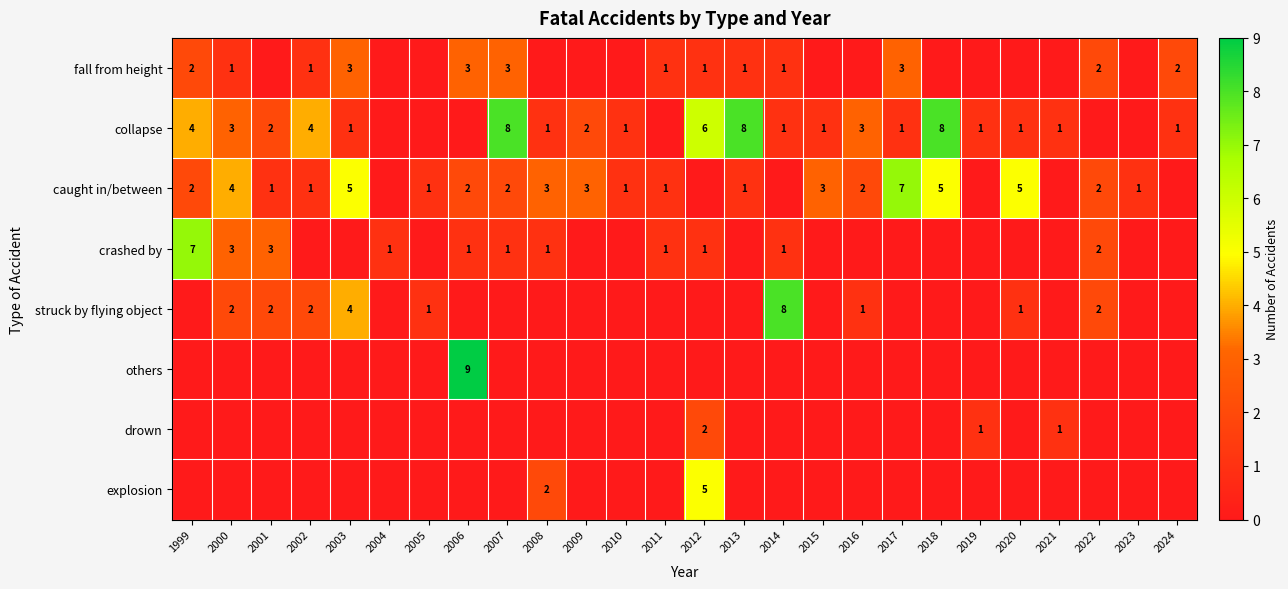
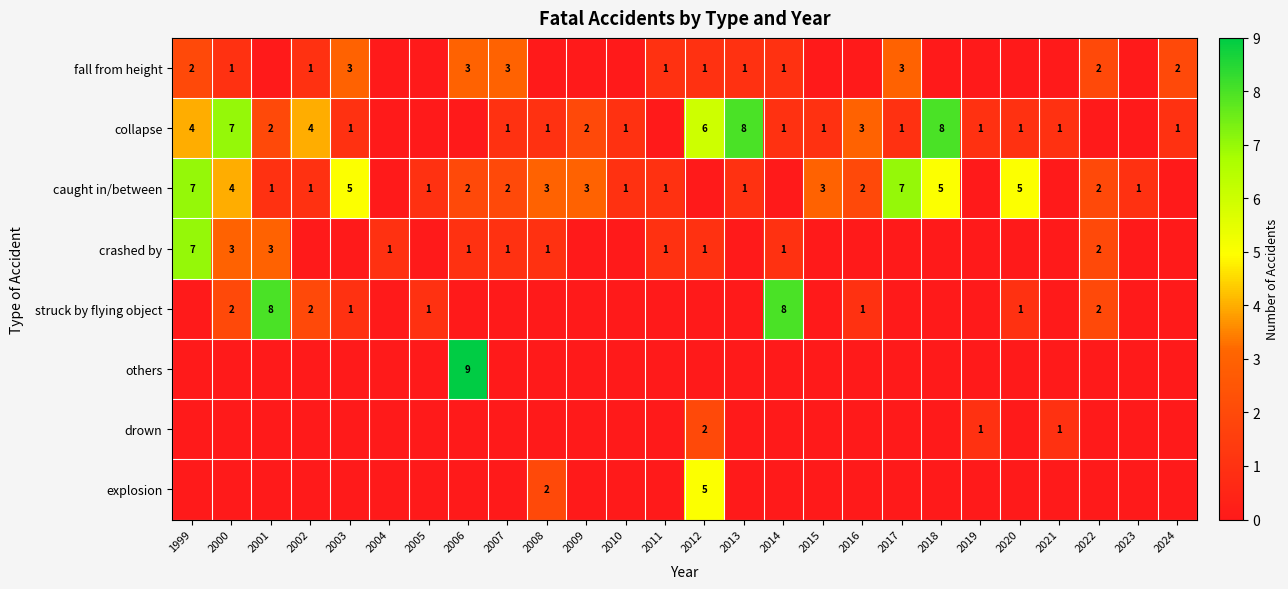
  {
    "fall from height": {
      "1999": 2,
      "2000": 1,
      "2002": 1,
      "2003": 3,
      "2006": 3,
      "2007": 3,
      "2011": 1,
      "2012": 1,
      "2013": 1,
      "2014": 1,
      "2017": 3,
      "2022": 2,
      "2024": 2
    },
    "collapse": {
      "1999": 4,
-     "2000": 3,
+     "2000": 7,
      "2001": 2,
      "2002": 4,
      "2003": 1,
-     "2007": 8,
+     "2007": 1,
      "2008": 1,
      "2009": 2,
      "2010": 1,
      "2012": 6,
      "2013": 8,
      "2014": 1,
      "2015": 1,
      "2016": 3,
      "2017": 1,
      "2018": 8,
      "2019": 1,
      "2020": 1,
      "2021": 1,
      "2024": 1
    },
    "caught in/between": {
-     "1999": 2,
+     "1999": 7,
      "2000": 4,
      "2001": 1,
      "2002": 1,
      "2003": 5,
      "2005": 1,
      "2006": 2,
      "2007": 2,
      "2008": 3,
      "2009": 3,
      "2010": 1,
      "2011": 1,
      "2013": 1,
      "2015": 3,
      "2016": 2,
      "2017": 7,
      "2018": 5,
      "2020": 5,
      "2022": 2,
      "2023": 1
    },
    "crashed by": {
      "1999": 7,
      "2000": 3,
      "2001": 3,
      "2004": 1,
      "2006": 1,
      "2007": 1,
      "2008": 1,
      "2011": 1,
      "2012": 1,
      "2014": 1,
      "2022": 2
    },
    "struck by flying object": {
      "2000": 2,
-     "2001": 2,
+     "2001": 8,
      "2002": 2,
-     "2003": 4,
+     "2003": 1,
      "2005": 1,
      "2014": 8,
      "2016": 1,
      "2020": 1,
      "2022": 2
    },
    "others": {
      "2006": 9
    },
    "drown": {
      "2012": 2,
      "2019": 1,
      "2021": 1
    },
    "explosion": {
      "2008": 2,
      "2012": 5
    }
  }
